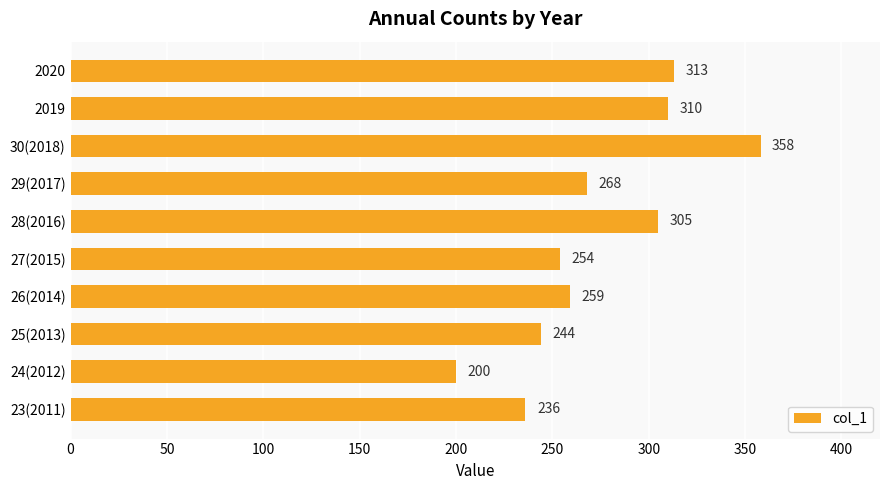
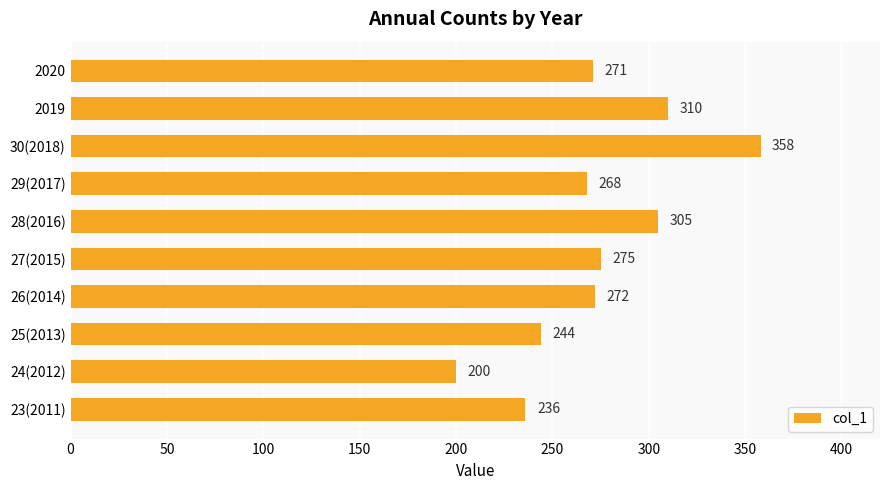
  {
-   "2020": 313,
+   "2020": 271,
    "2019": 310,
    "30(2018)": 358,
    "29(2017)": 268,
    "28(2016)": 305,
-   "27(2015)": 254,
-   "26(2014)": 259,
+   "27(2015)": 275,
+   "26(2014)": 272,
    "25(2013)": 244,
    "24(2012)": 200,
    "23(2011)": 236
  }
